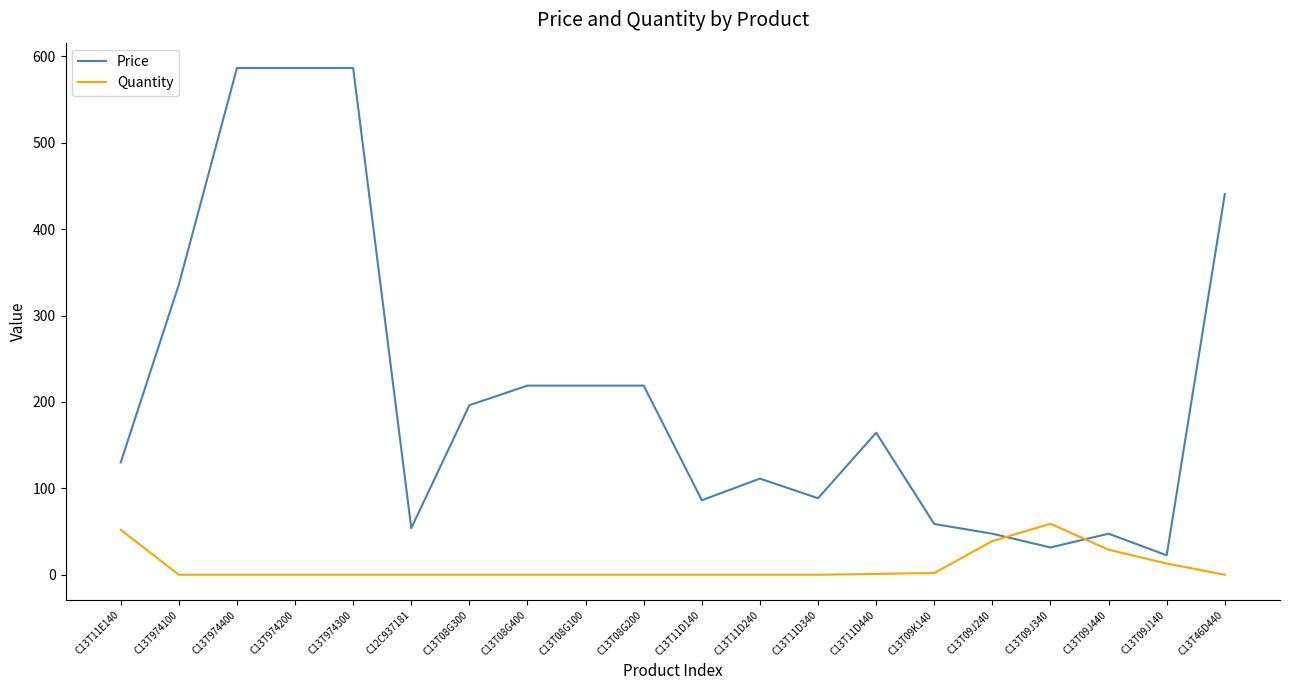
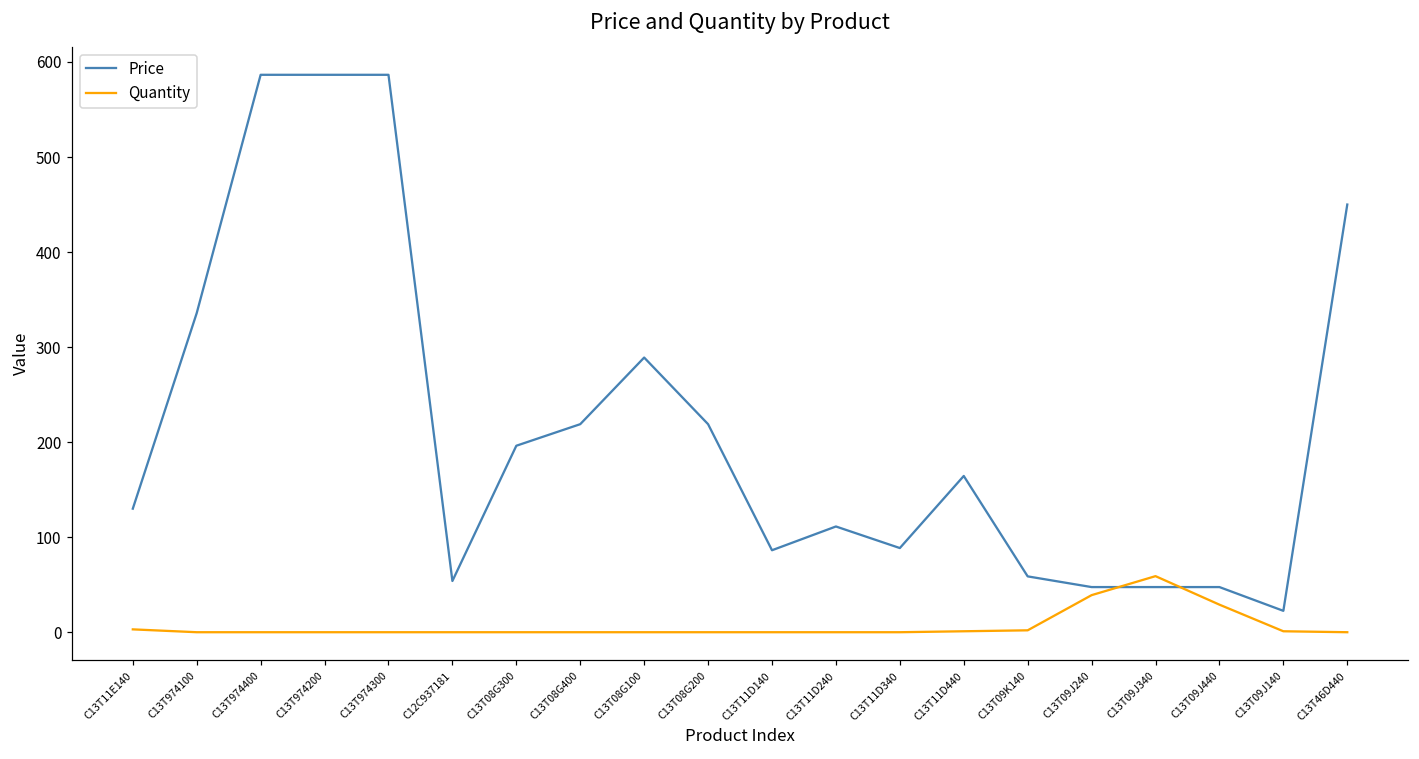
  {
    "Price": {
      "C13T11E140": 130,
      "C13T974100": 340,
      "C13T974400": 590,
      "C13T974200": 590,
      "C13T974300": 590,
      "C12C937181": 50,
      "C13T08G300": 200,
      "C13T08G400": 220,
-     "C13T08G100": 220,
+     "C13T08G100": 290,
      "C13T08G200": 220,
      "C13T11D140": 90,
      "C13T11D240": 110,
      "C13T11D340": 90,
      "C13T11D440": 160,
      "C13T09K140": 60,
      "C13T09J240": 50,
-     "C13T09J340": 30,
+     "C13T09J340": 50,
      "C13T09J440": 50,
      "C13T09J140": 20,
-     "C13T46D440": 440
+     "C13T46D440": 450
    },
    "Quantity": {
-     "C13T11E140": 50,
+     "C13T11E140": 0,
      "C13T974100": 0,
      "C13T974400": 0,
      "C13T974200": 0,
      "C13T974300": 0,
      "C12C937181": 0,
      "C13T08G300": 0,
      "C13T08G400": 0,
      "C13T08G100": 0,
      "C13T08G200": 0,
      "C13T11D140": 0,
      "C13T11D240": 0,
      "C13T11D340": 0,
      "C13T11D440": 0,
      "C13T09K140": 0,
      "C13T09J240": 40,
      "C13T09J340": 60,
      "C13T09J440": 30,
-     "C13T09J140": 10,
+     "C13T09J140": 0,
      "C13T46D440": 0
    }
  }
